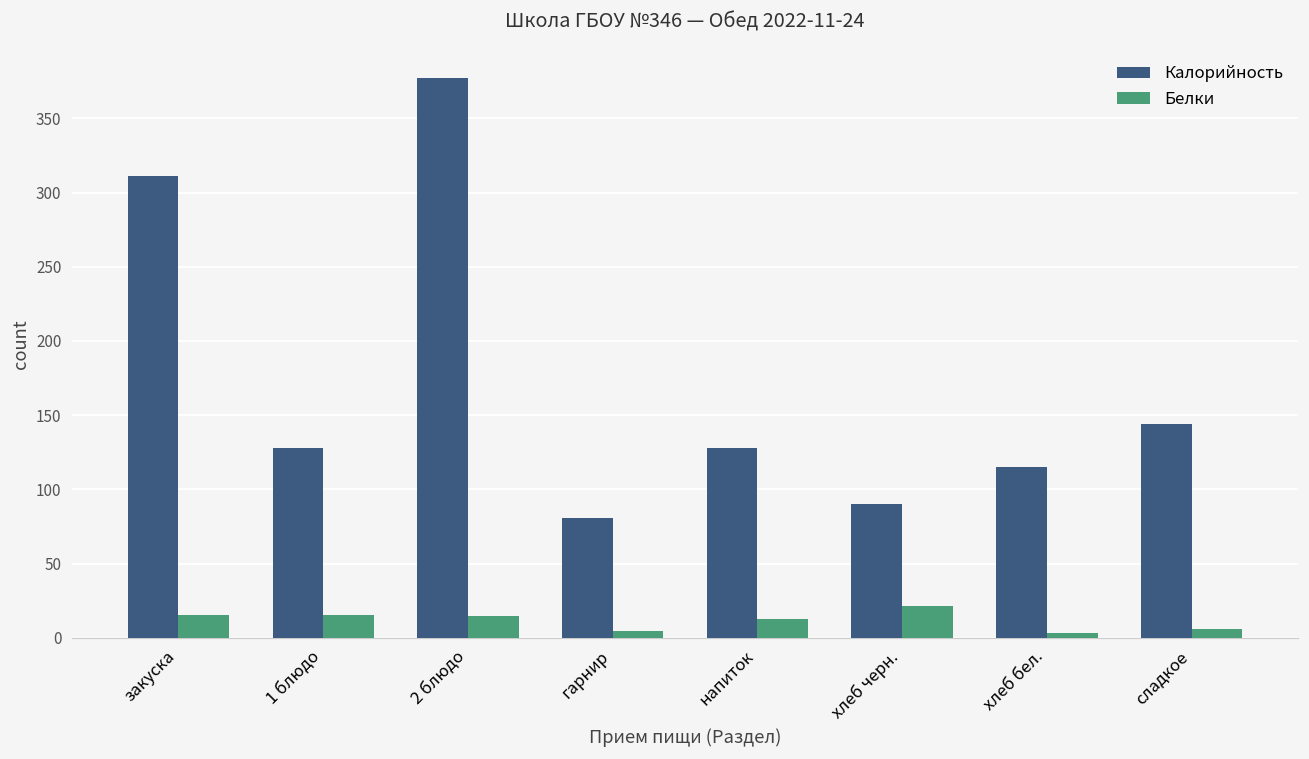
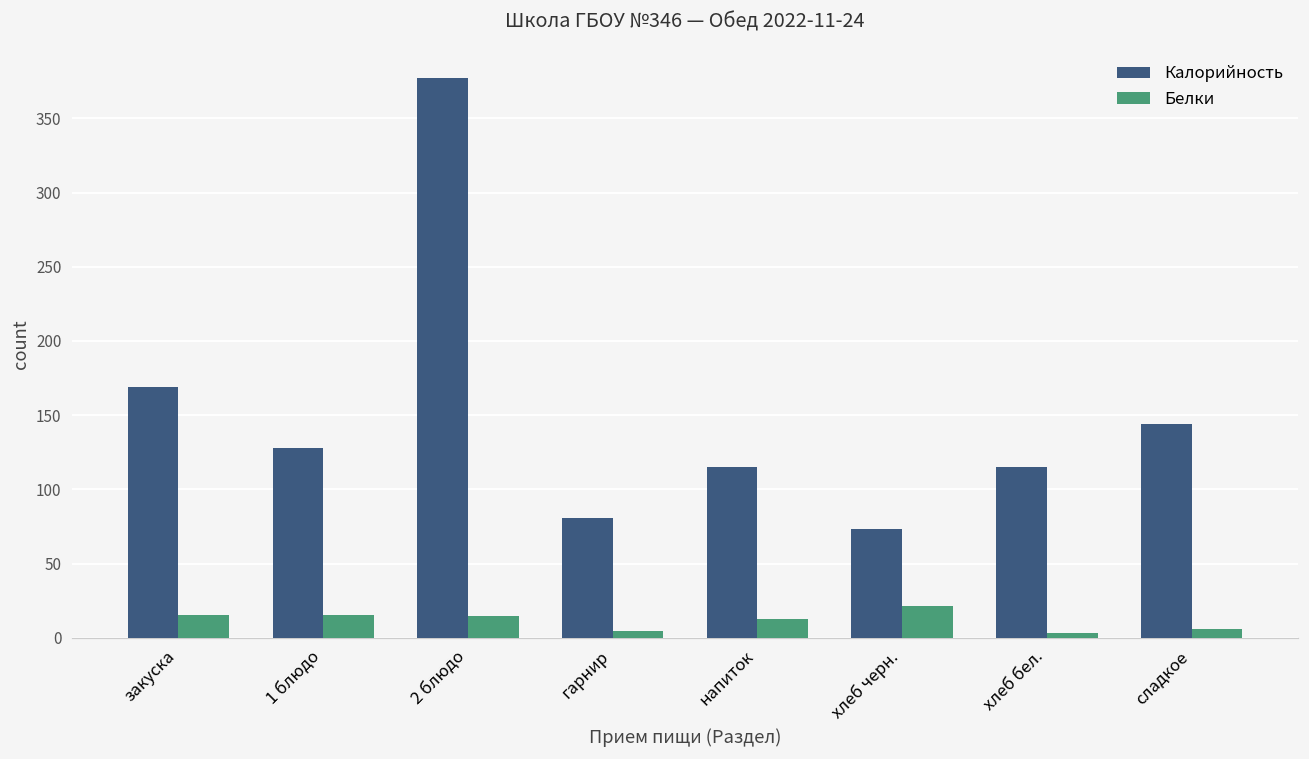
  {
    "Калорийность": {
-     "закуска": 311,
+     "закуска": 169,
      "1 блюдо": 128,
      "2 блюдо": 377,
      "гарнир": 81,
-     "напиток": 128,
-     "хлеб черн.": 90,
+     "напиток": 115,
+     "хлеб черн.": 73,
      "хлеб бел.": 115,
      "сладкое": 144
    },
    "Белки": {
      "закуска": 15,
      "1 блюдо": 15,
      "2 блюдо": 15,
      "гарнир": 4,
      "напиток": 13,
      "хлеб черн.": 22,
      "хлеб бел.": 3,
      "сладкое": 6
    }
  }
